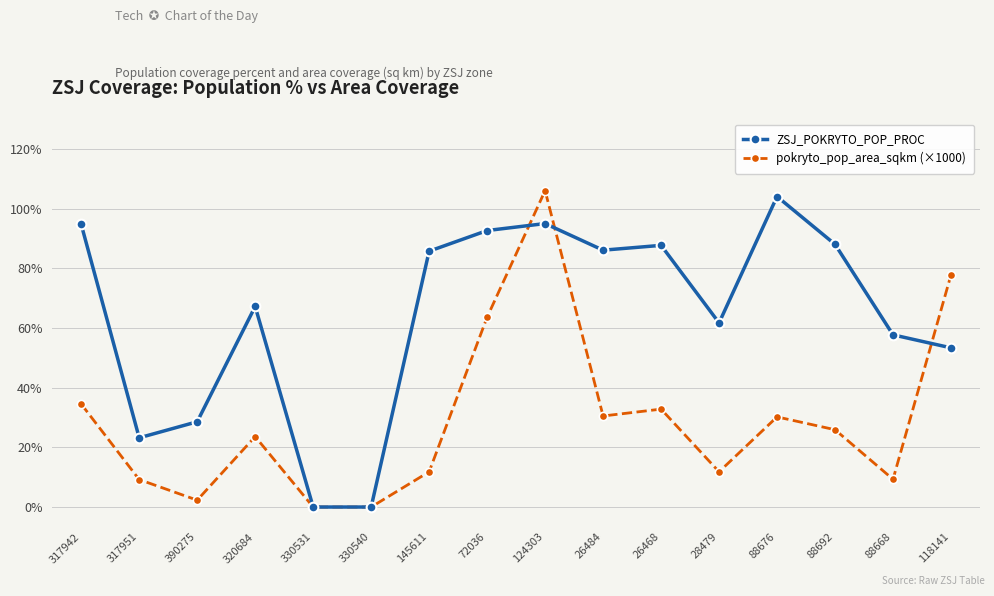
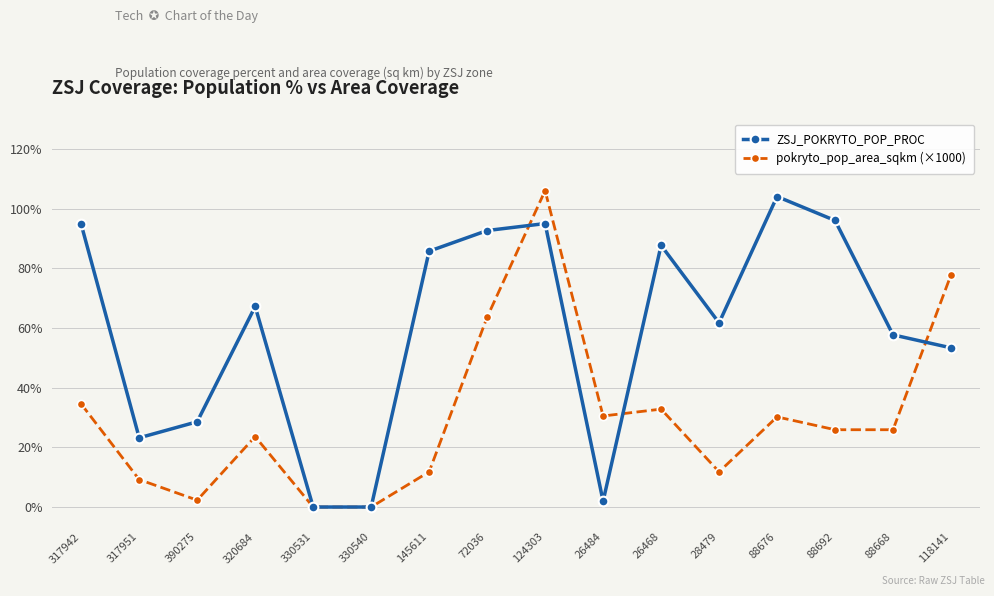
  {
    "ZSJ_POKRYTO_POP_PROC": {
      "317942": "95%",
      "317951": "23%",
      "390275": "29%",
      "320684": "67%",
      "145611": "86%",
      "72036": "93%",
      "124303": "95%",
-     "26484": "86%",
+     "26484": "2%",
      "26468": "88%",
      "28479": "62%",
      "88676": "104%",
-     "88692": "88%",
+     "88692": "96%",
      "88668": "58%",
      "118141": "53%"
    },
    "pokryto_pop_area_sqkm (×1000)": {
      "317942": "35%",
      "317951": "9%",
      "390275": "2%",
      "320684": "24%",
      "145611": "12%",
      "72036": "64%",
      "124303": "106%",
      "26484": "31%",
      "26468": "33%",
      "28479": "12%",
      "88676": "30%",
      "88692": "26%",
-     "88668": "9%",
+     "88668": "26%",
      "118141": "78%"
    }
  }
